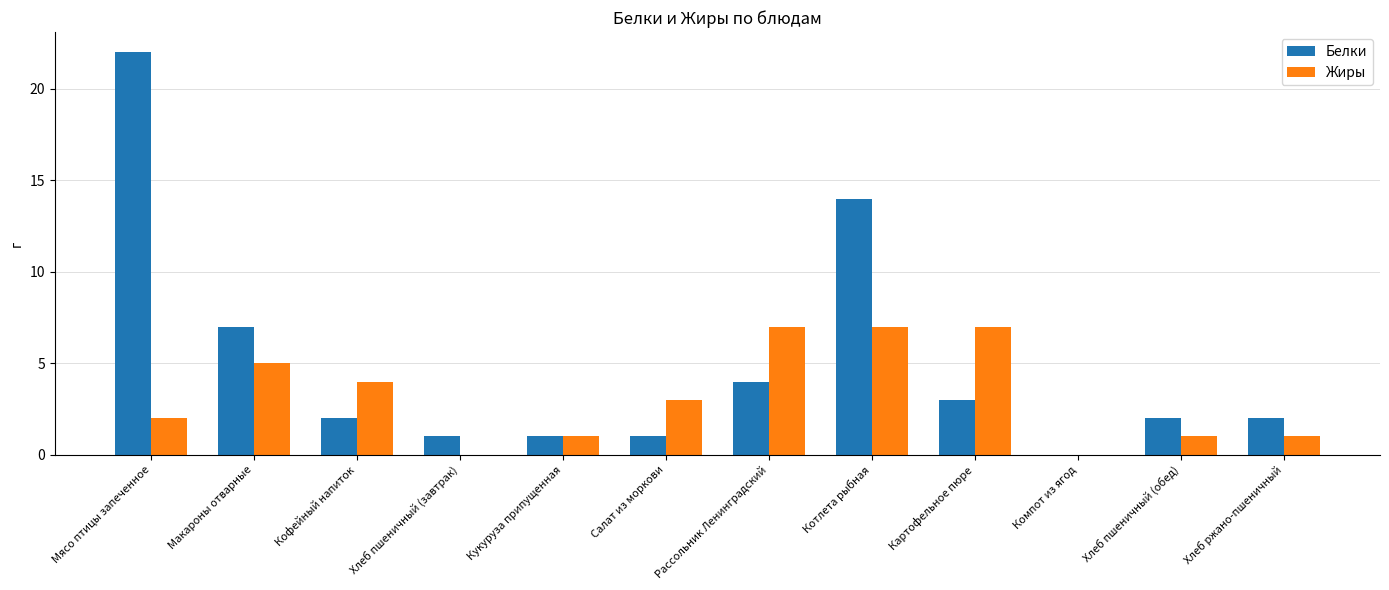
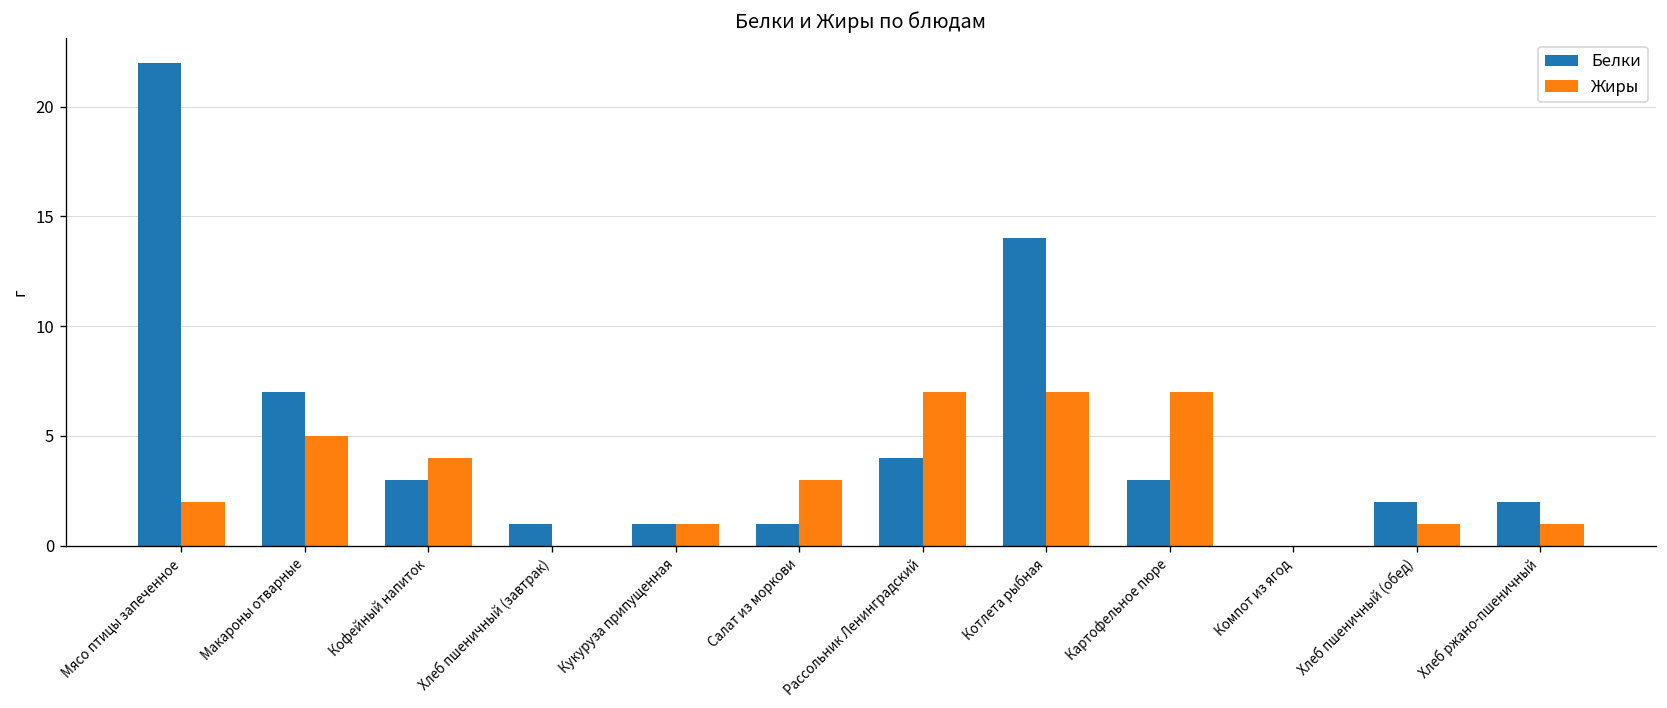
  {
    "Белки": {
      "Мясо птицы запеченное": 22,
      "Макароны отварные": 7,
-     "Кофейный напиток": 2,
+     "Кофейный напиток": 3,
      "Хлеб пшеничный (завтрак)": 1,
      "Кукуруза припущенная": 1,
      "Салат из моркови": 1,
      "Рассольник Ленинградский": 4,
      "Котлета рыбная": 14,
      "Картофельное пюре": 3,
      "Компот из ягод": 0,
      "Хлеб пшеничный (обед)": 2,
      "Хлеб ржано-пшеничный": 2
    },
    "Жиры": {
      "Мясо птицы запеченное": 2,
      "Макароны отварные": 5,
      "Кофейный напиток": 4,
      "Хлеб пшеничный (завтрак)": 0,
      "Кукуруза припущенная": 1,
      "Салат из моркови": 3,
      "Рассольник Ленинградский": 7,
      "Котлета рыбная": 7,
      "Картофельное пюре": 7,
      "Компот из ягод": 0,
      "Хлеб пшеничный (обед)": 1,
      "Хлеб ржано-пшеничный": 1
    }
  }
